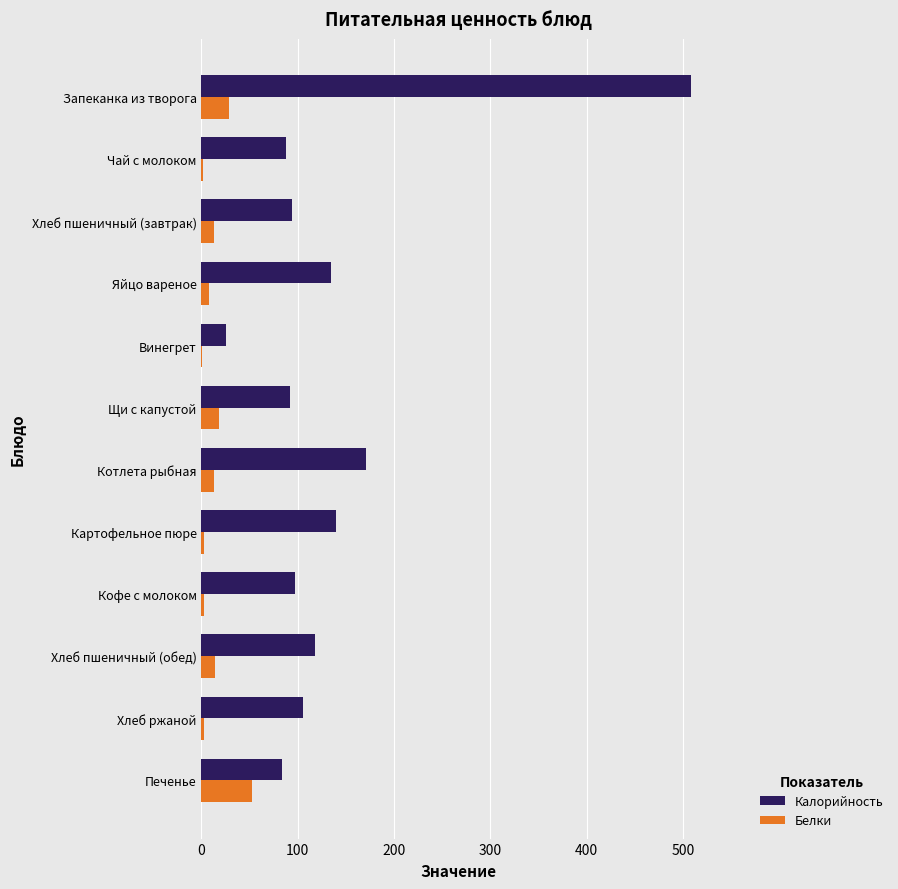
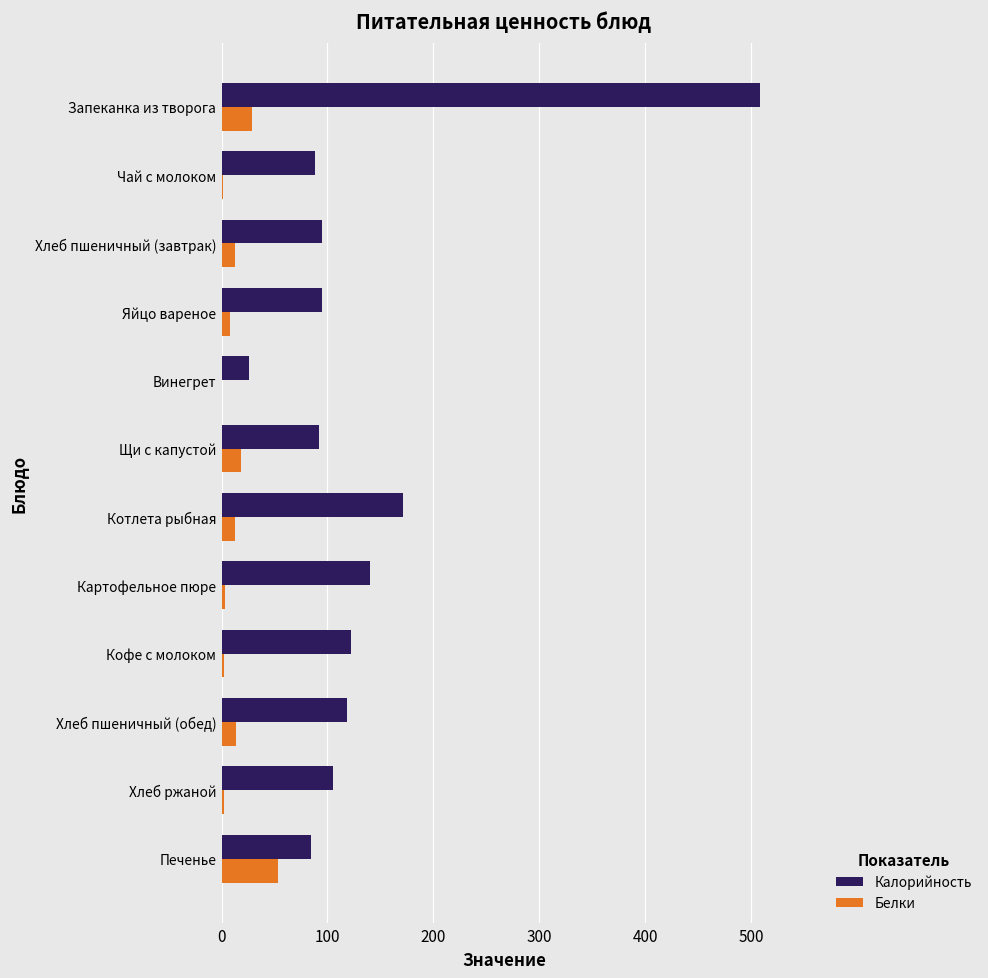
  {
    "Калорийность": {
      "Запеканка из творога": 510,
      "Чай с молоком": 90,
      "Хлеб пшеничный (завтрак)": 90,
-     "Яйцо вареное": 130,
+     "Яйцо вареное": 90,
      "Винегрет": 30,
      "Щи с капустой": 90,
      "Котлета рыбная": 170,
      "Картофельное пюре": 140,
-     "Кофе с молоком": 100,
+     "Кофе с молоком": 120,
      "Хлеб пшеничный (обед)": 120,
      "Хлеб ржаной": 110,
      "Печенье": 80
    },
    "Белки": {
      "Запеканка из творога": 30,
      "Хлеб пшеничный (завтрак)": 10,
      "Яйцо вареное": 10,
      "Щи с капустой": 20,
      "Котлета рыбная": 10,
      "Картофельное пюре": 0,
      "Хлеб пшеничный (обед)": 10,
      "Печенье": 50
    }
  }
